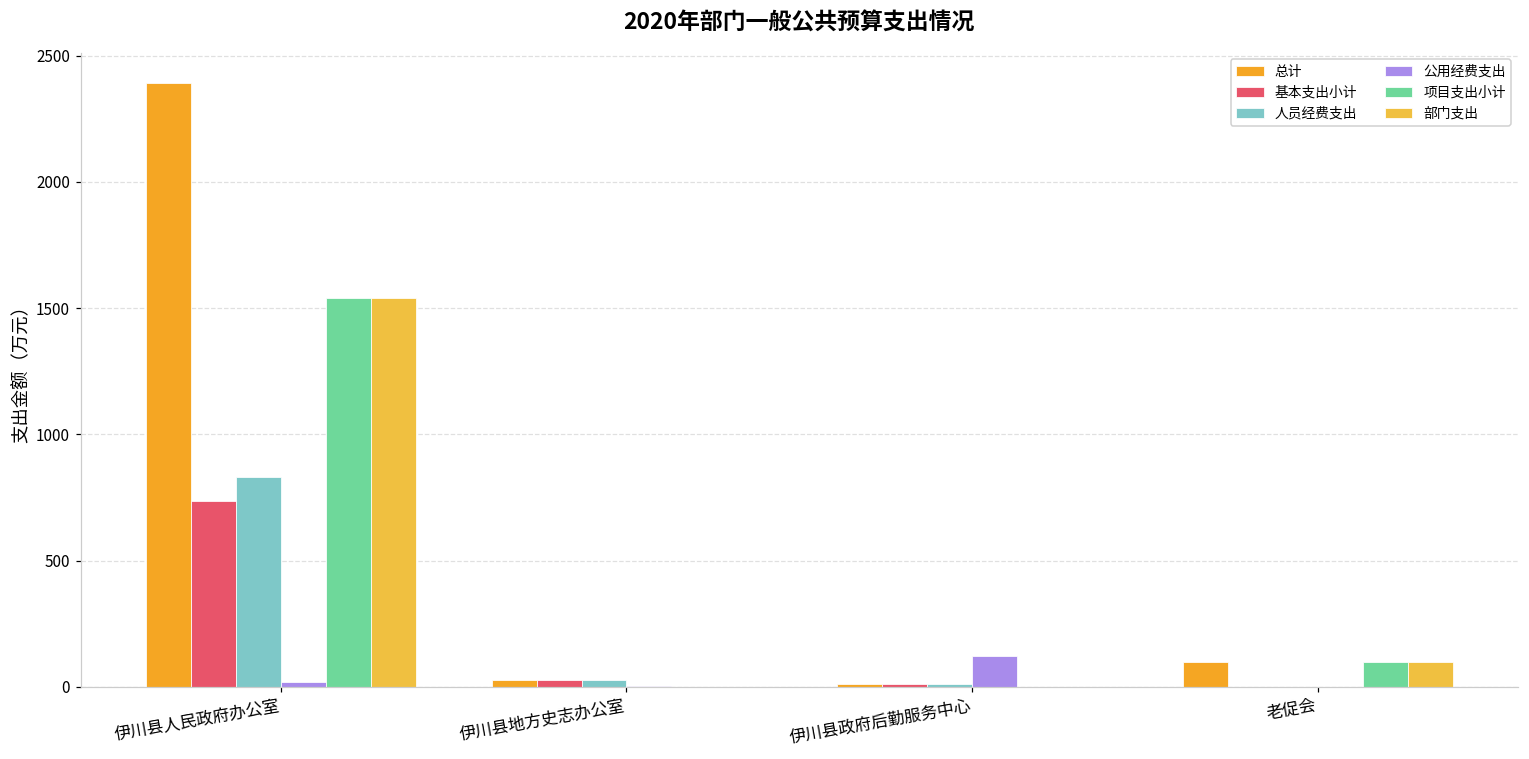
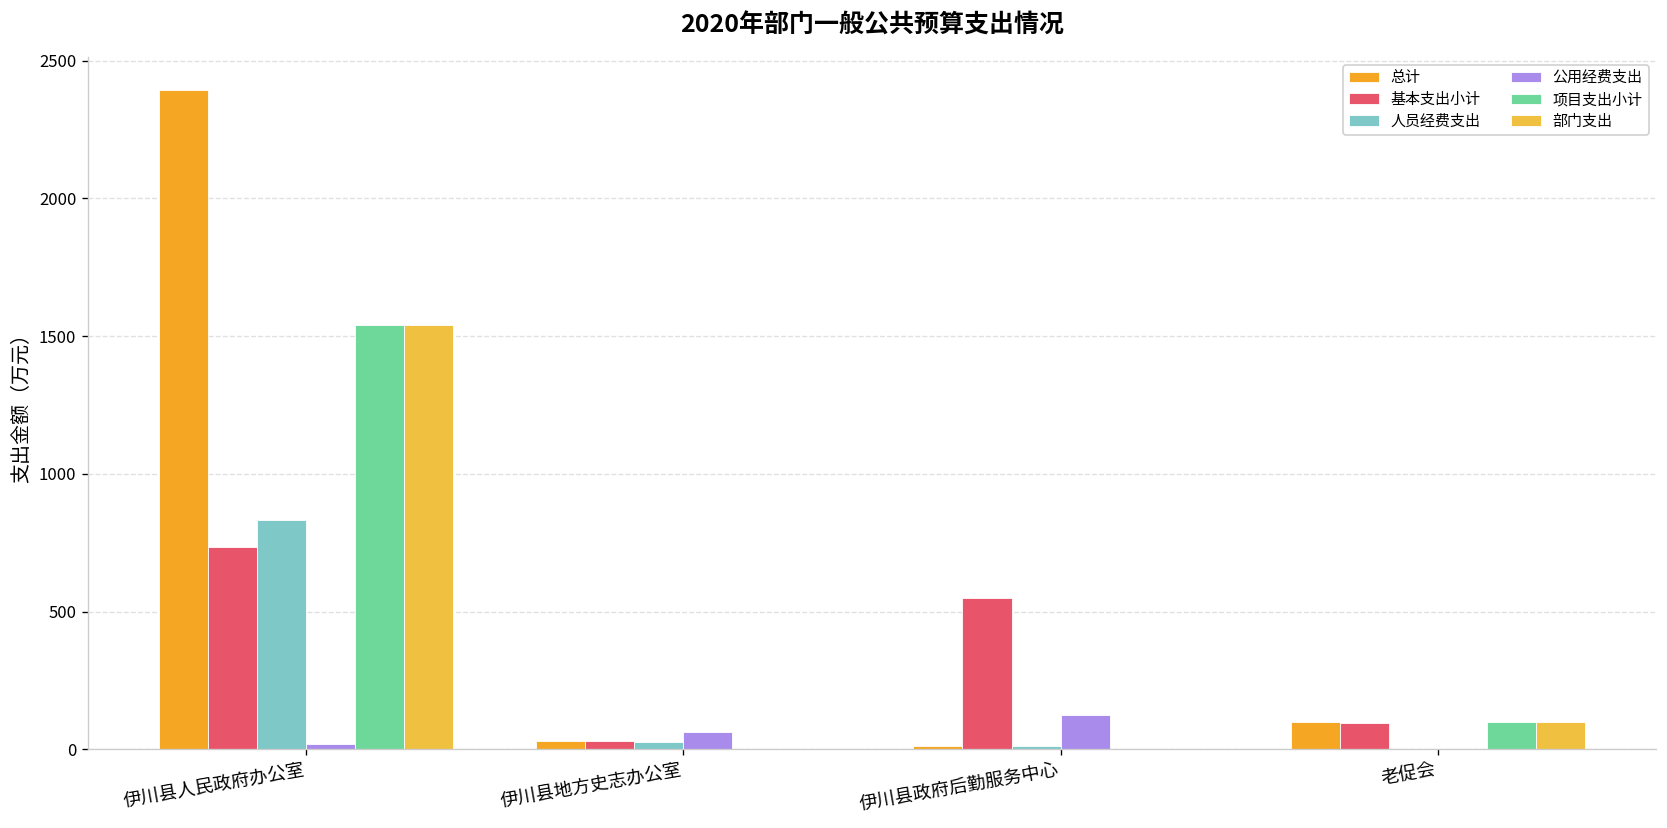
  {
    "基本支出小计": {
      "伊川县人民政府办公室": 730,
      "伊川县地方史志办公室": 30,
-     "伊川县政府后勤服务中心": 10,
-     "老促会": 0
+     "伊川县政府后勤服务中心": 550,
+     "老促会": 100
    },
    "公用经费支出": {
      "伊川县人民政府办公室": 20,
-     "伊川县地方史志办公室": 0,
+     "伊川县地方史志办公室": 60,
      "伊川县政府后勤服务中心": 120,
      "老促会": 0
    }
  }
